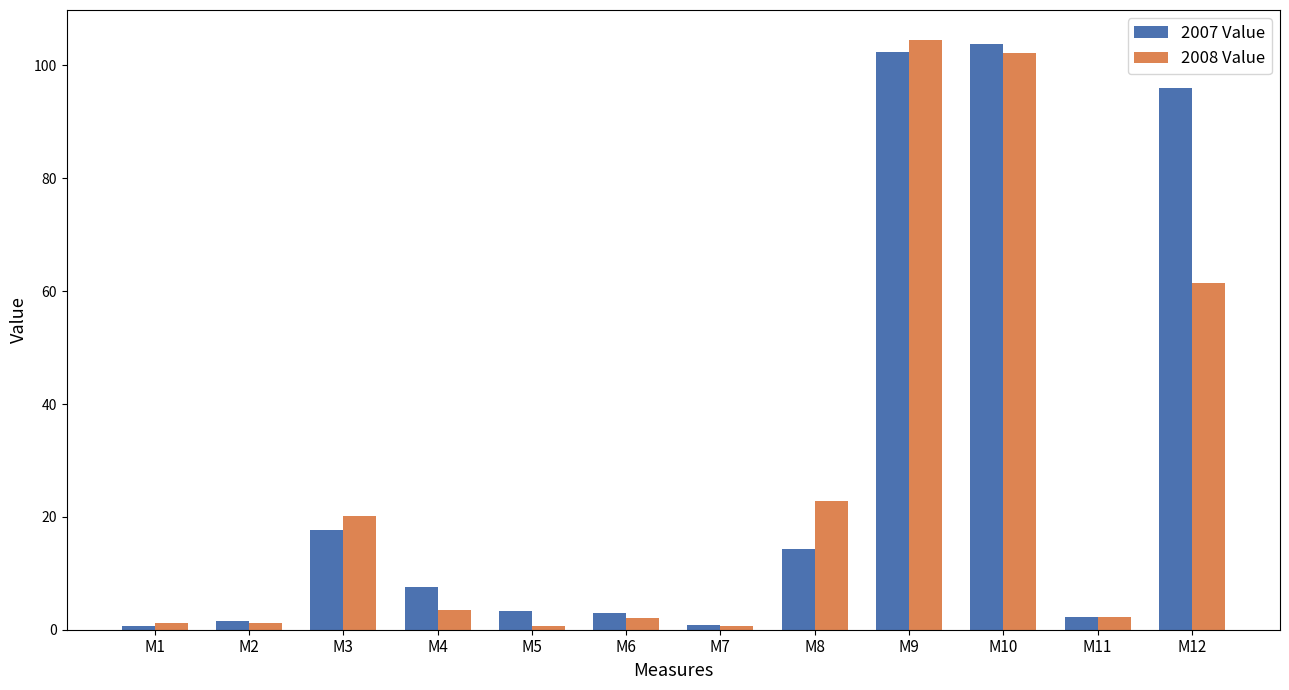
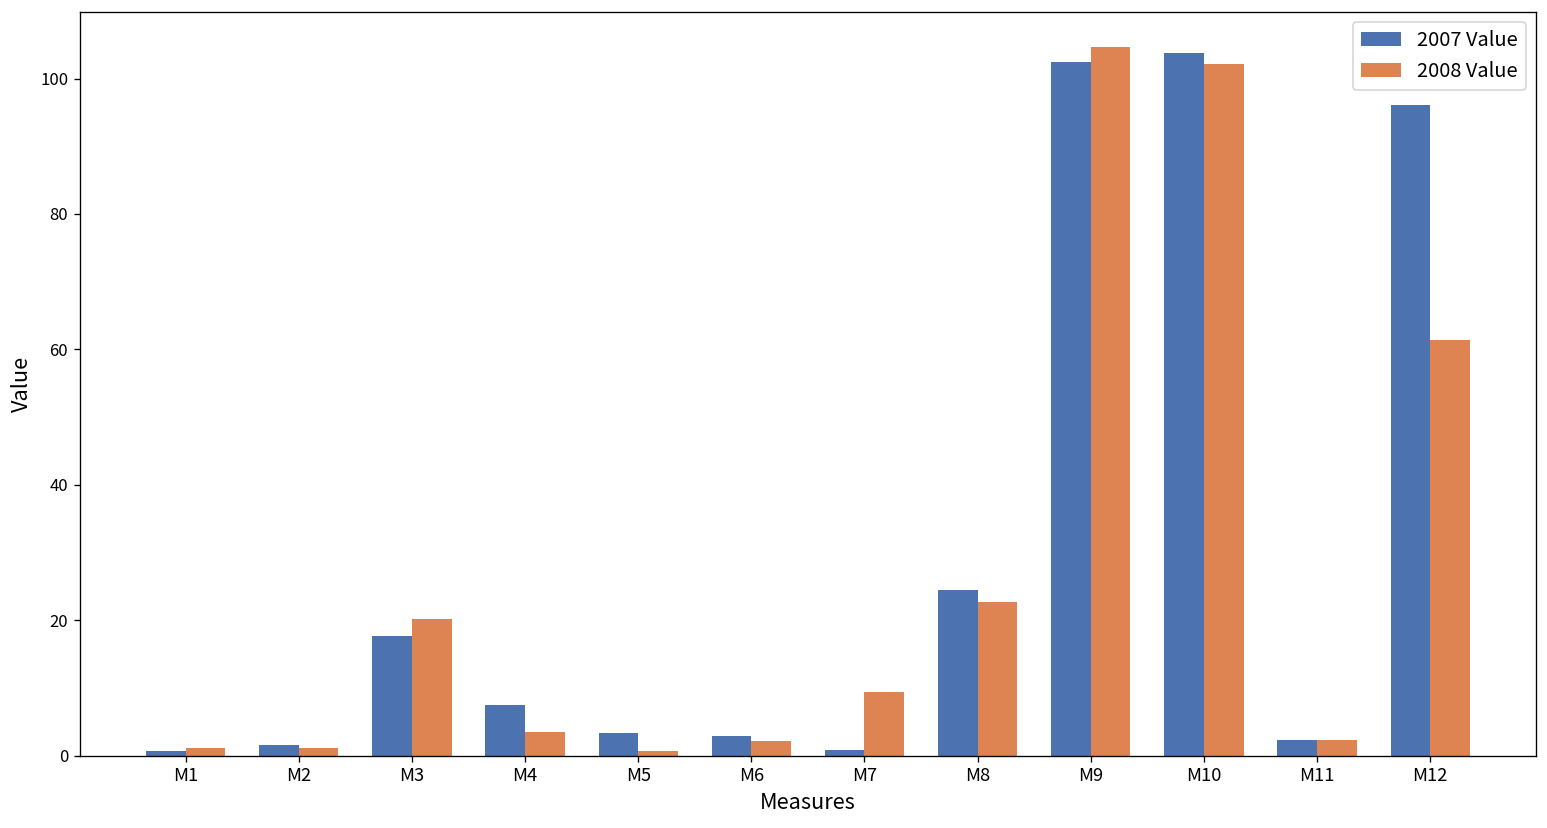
  {
    "2007 Value": {
      "M1": 1,
      "M2": 2,
      "M3": 18,
      "M4": 8,
      "M5": 3,
      "M6": 3,
      "M7": 1,
-     "M8": 14,
+     "M8": 24,
      "M9": 102,
      "M10": 104,
      "M11": 2,
      "M12": 96
    },
    "2008 Value": {
      "M1": 1,
      "M2": 1,
      "M3": 20,
      "M4": 3,
      "M5": 1,
      "M6": 2,
-     "M7": 1,
+     "M7": 9,
      "M8": 23,
      "M9": 105,
      "M10": 102,
      "M11": 2,
      "M12": 61
    }
  }
